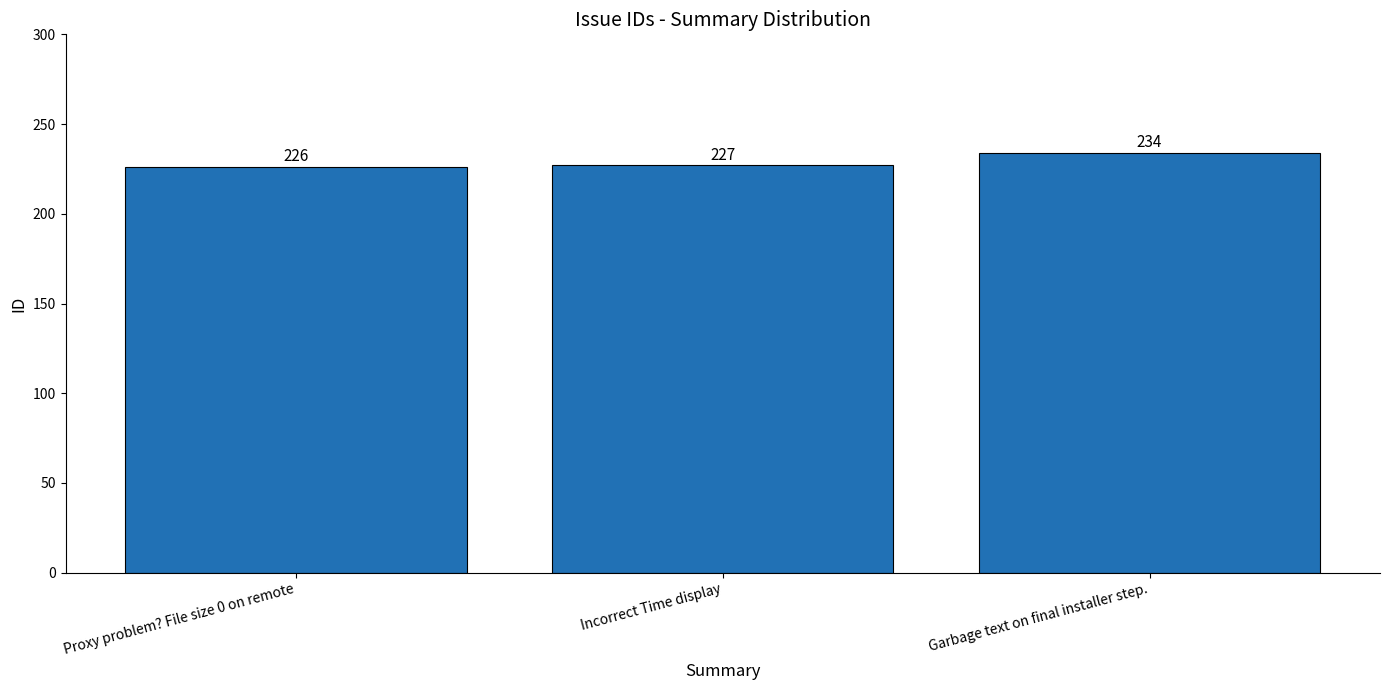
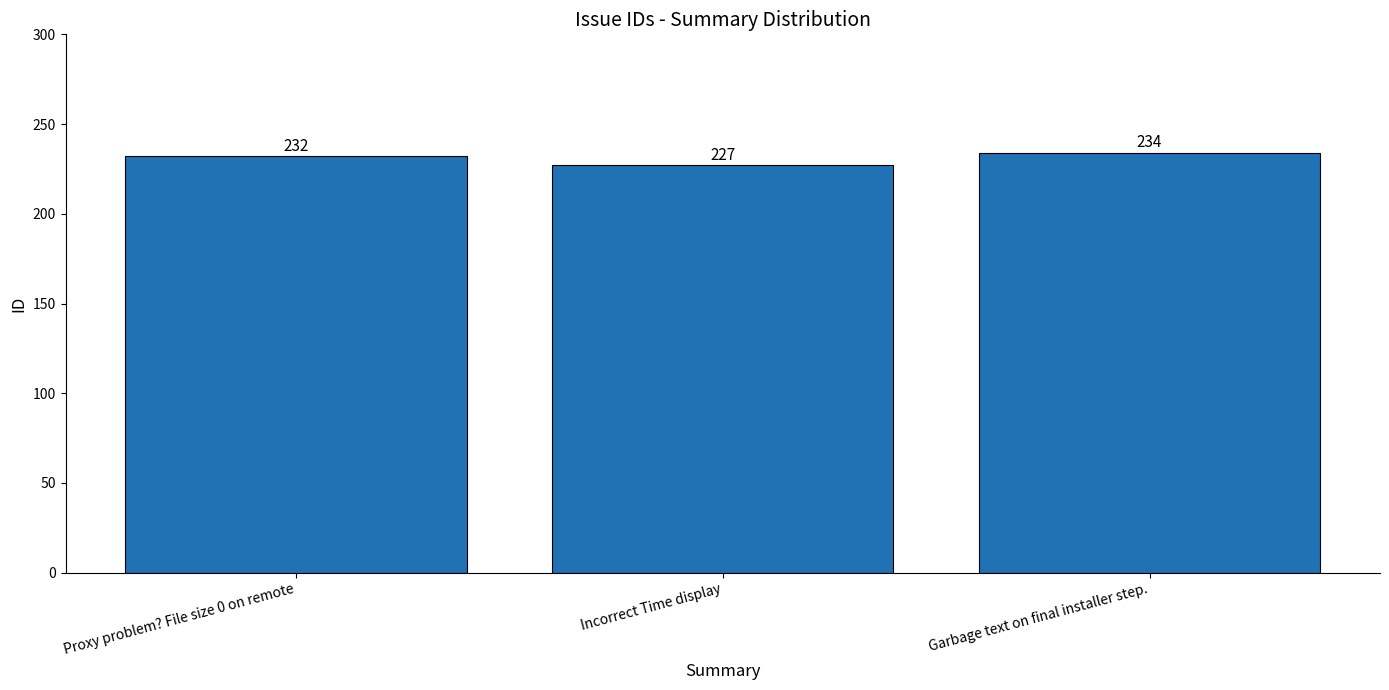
  {
-   "Proxy problem? File size 0 on remote": 226,
+   "Proxy problem? File size 0 on remote": 232,
    "Incorrect Time display": 227,
    "Garbage text on final installer step.": 234
  }
